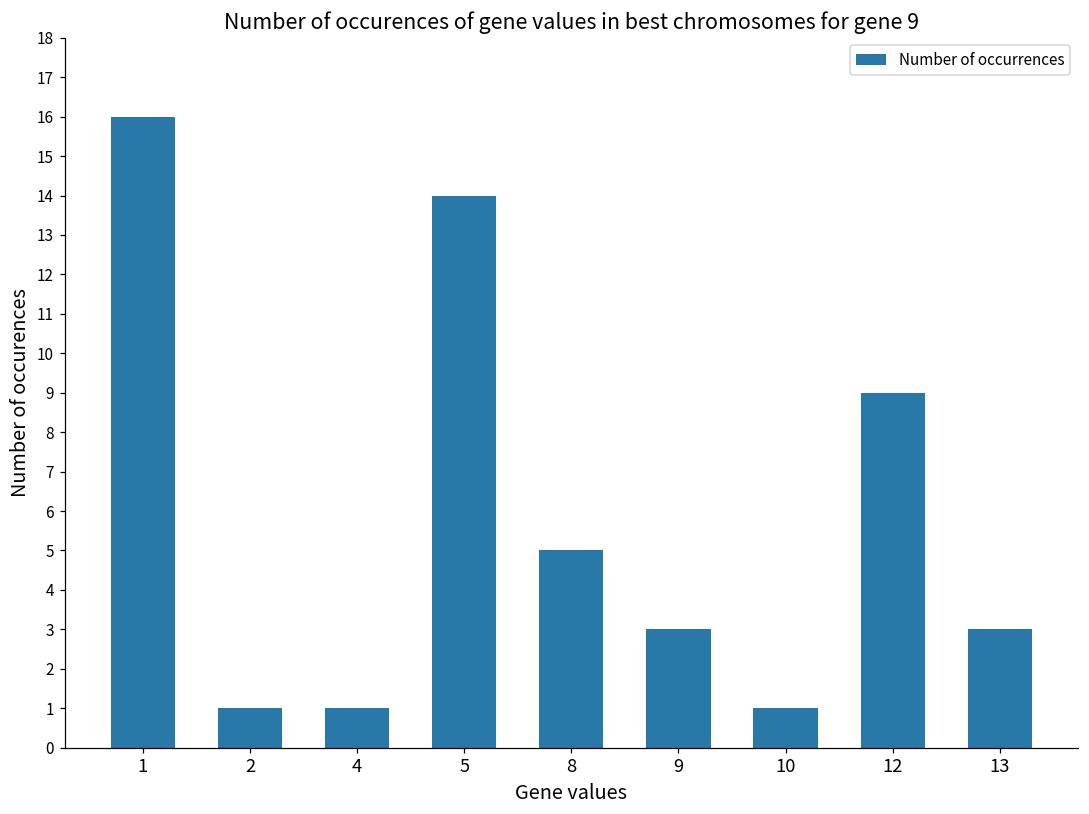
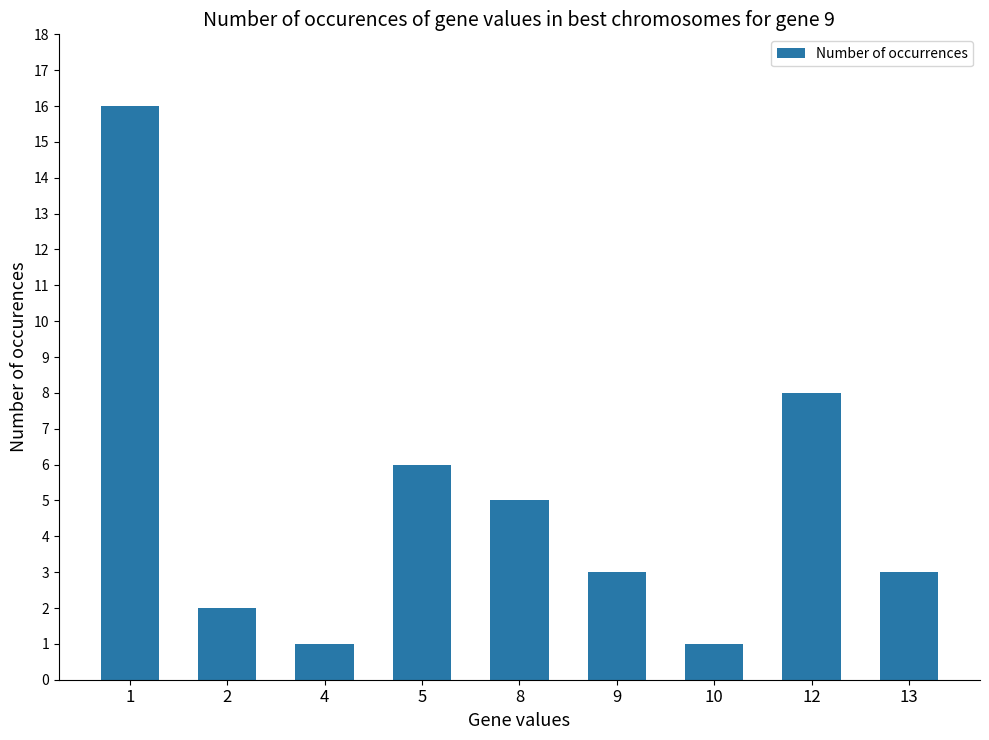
  {
    "1": 16,
-   "2": 1,
+   "2": 2,
    "4": 1,
-   "5": 14,
+   "5": 6,
    "8": 5,
    "9": 3,
    "10": 1,
-   "12": 9,
+   "12": 8,
    "13": 3
  }
